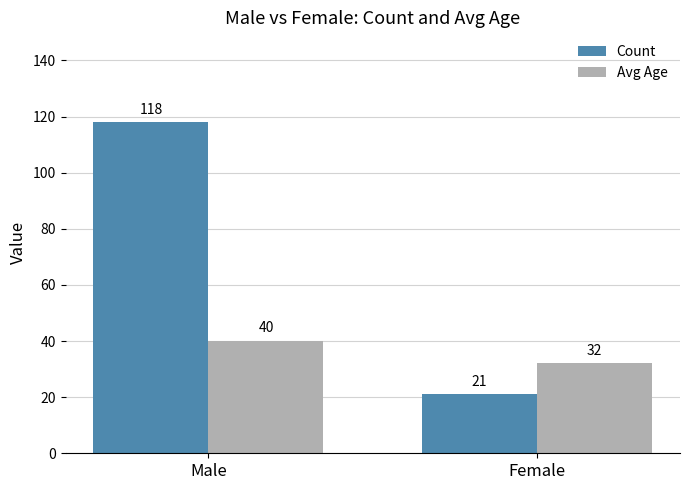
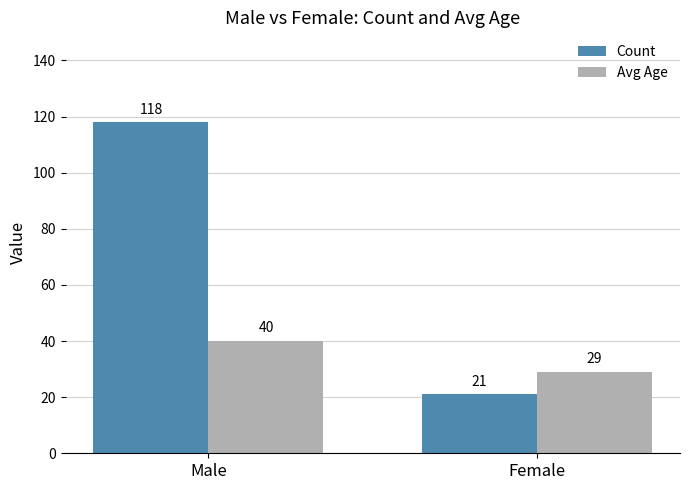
  {
    "Count": {
      "Male": 118,
      "Female": 21
    },
    "Avg Age": {
      "Male": 40,
-     "Female": 32
+     "Female": 29
    }
  }
